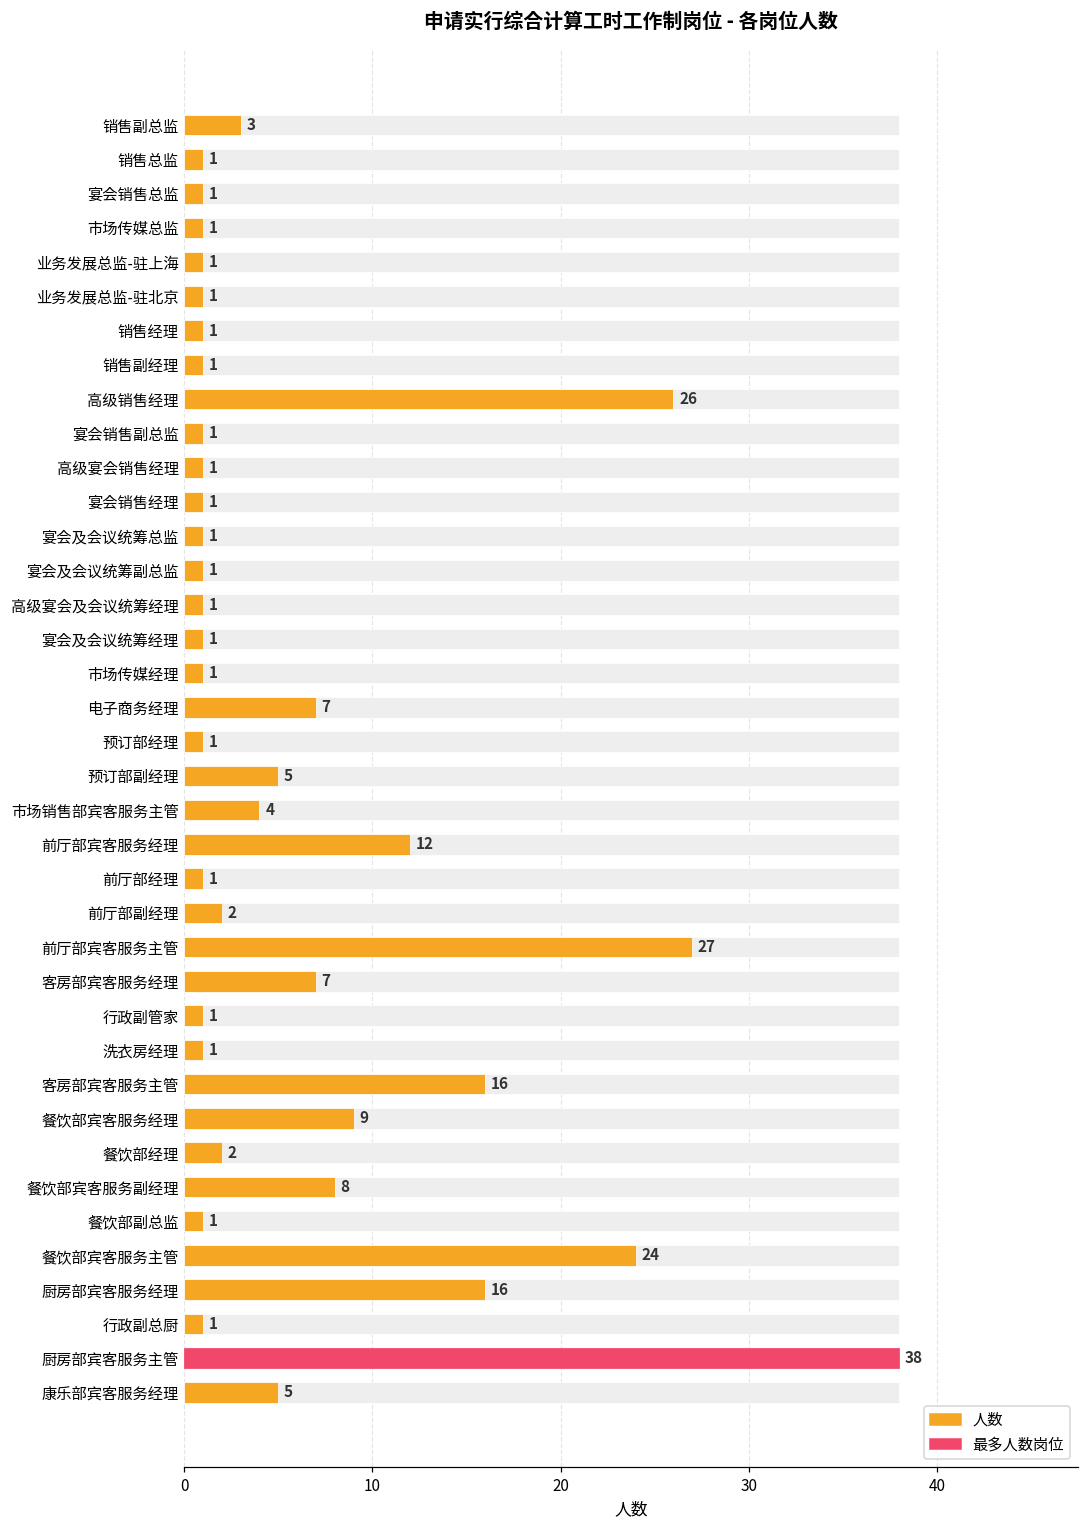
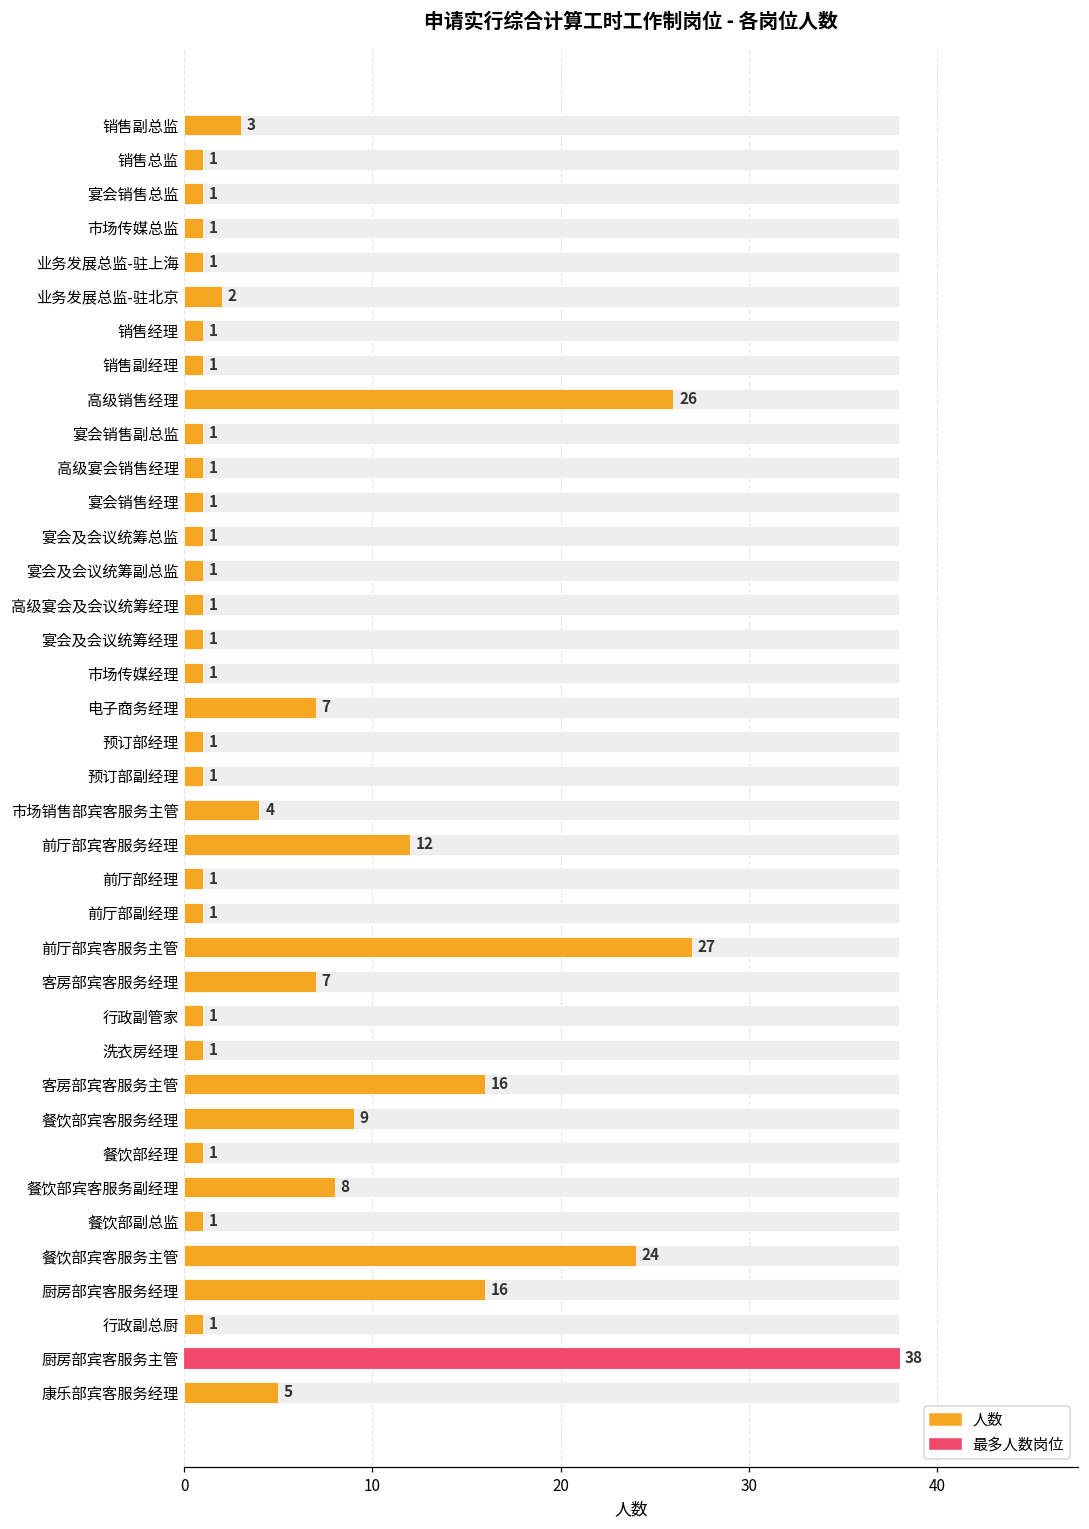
  {
    "人数": {
-     "业务发展总监-驻北京": 1,
-     "预订部副经理": 5,
-     "前厅部副经理": 2,
-     "餐饮部经理": 2,
+     "业务发展总监-驻北京": 2,
+     "预订部副经理": 1,
+     "前厅部副经理": 1,
+     "餐饮部经理": 1,
      "厨房部宾客服务主管": 38
    }
  }
